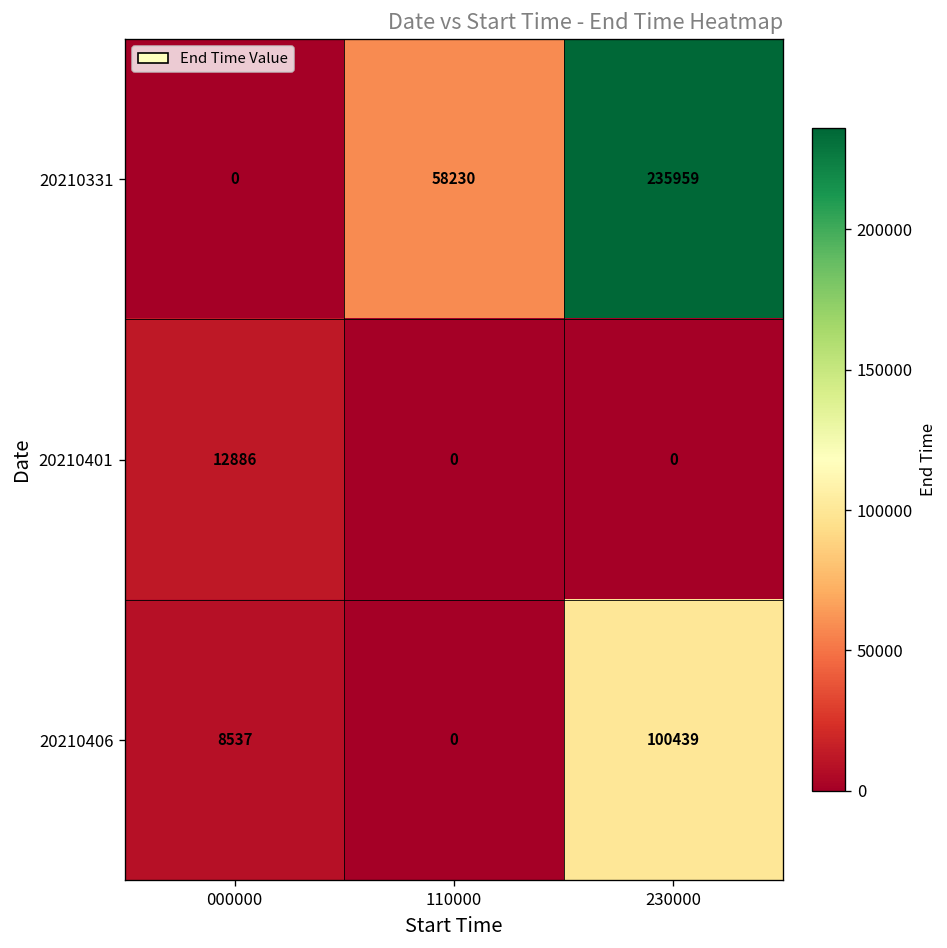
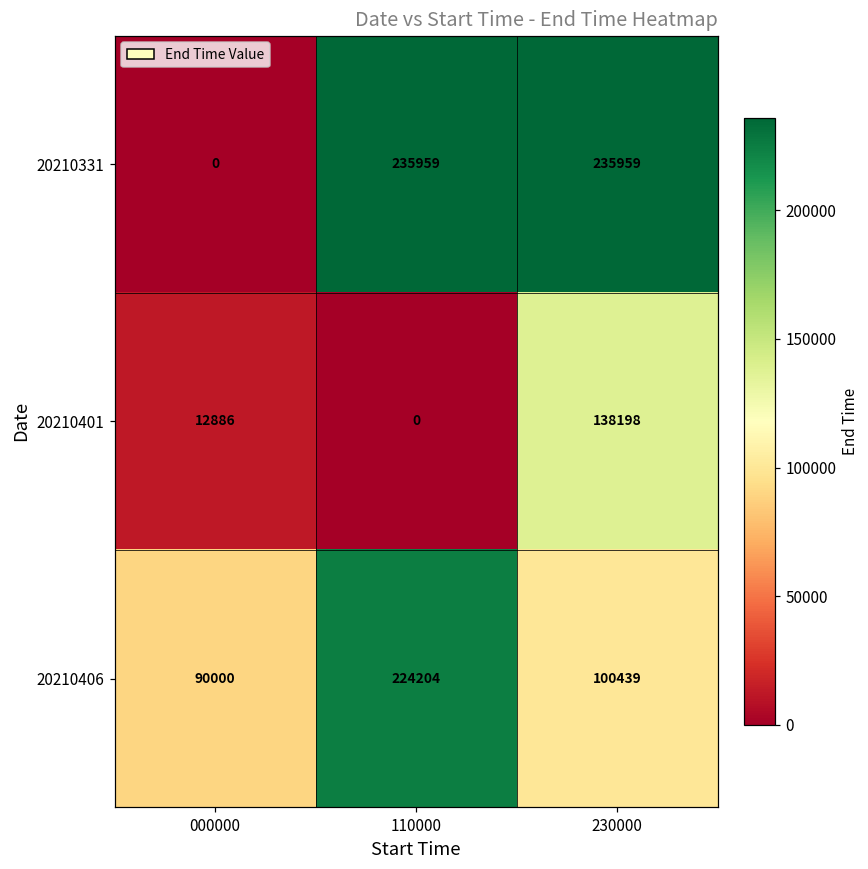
  {
    "20210331": {
      "000000": 0,
-     "110000": 58230,
+     "110000": 235959,
      "230000": 235959
    },
    "20210401": {
      "000000": 12886,
      "110000": 0,
-     "230000": 0
+     "230000": 138198
    },
    "20210406": {
-     "000000": 8537,
-     "110000": 0,
+     "000000": 90000,
+     "110000": 224204,
      "230000": 100439
    }
  }
